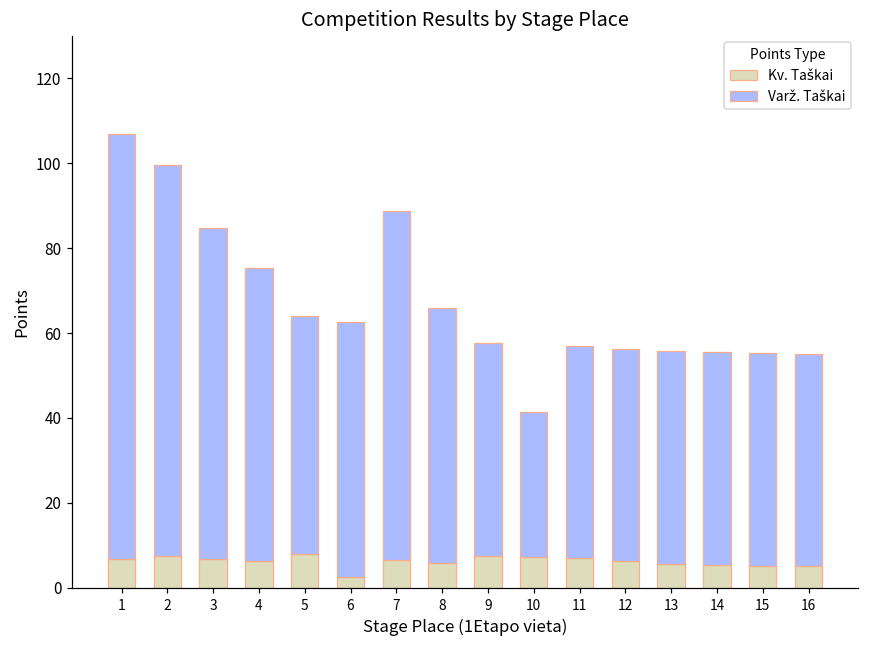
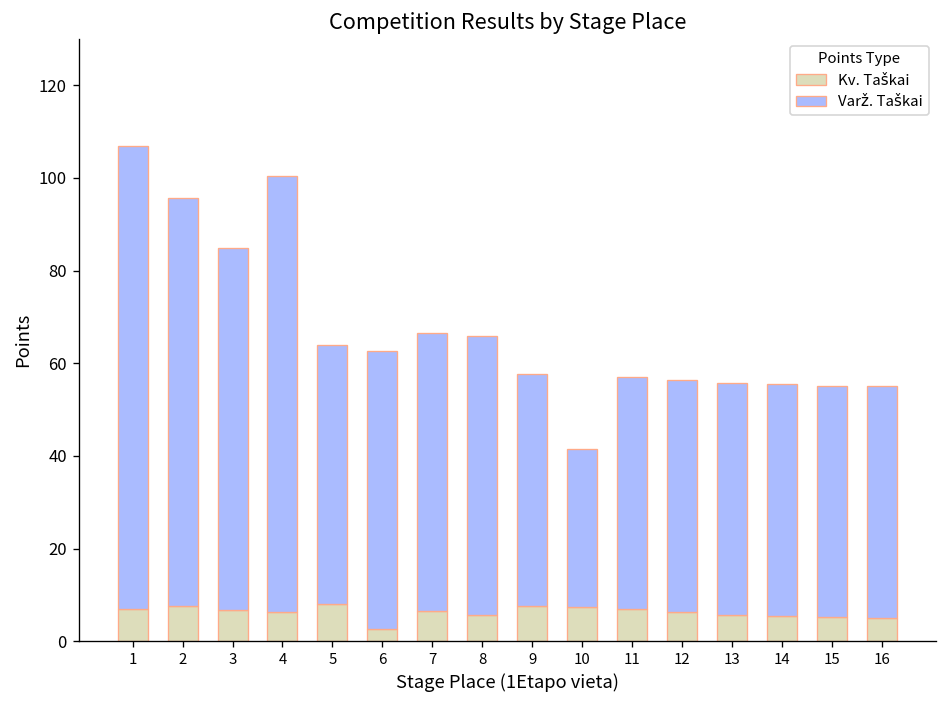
  {
    "Kv. Taškai": {
      "1": 7,
      "2": 8,
      "3": 7,
      "4": 6,
      "5": 8,
      "6": 3,
      "7": 7,
      "8": 6,
      "9": 8,
      "10": 7,
      "11": 7,
      "12": 6,
      "13": 6,
      "14": 6,
      "15": 5,
      "16": 5
    },
    "Varž. Taškai": {
      "1": 100,
-     "2": 92,
+     "2": 88,
      "3": 78,
-     "4": 69,
+     "4": 94,
      "5": 56,
      "6": 60,
-     "7": 82,
+     "7": 60,
      "8": 60,
      "9": 50,
      "10": 34,
      "11": 50,
      "12": 50,
      "13": 50,
      "14": 50,
      "15": 50,
      "16": 50
    }
  }
